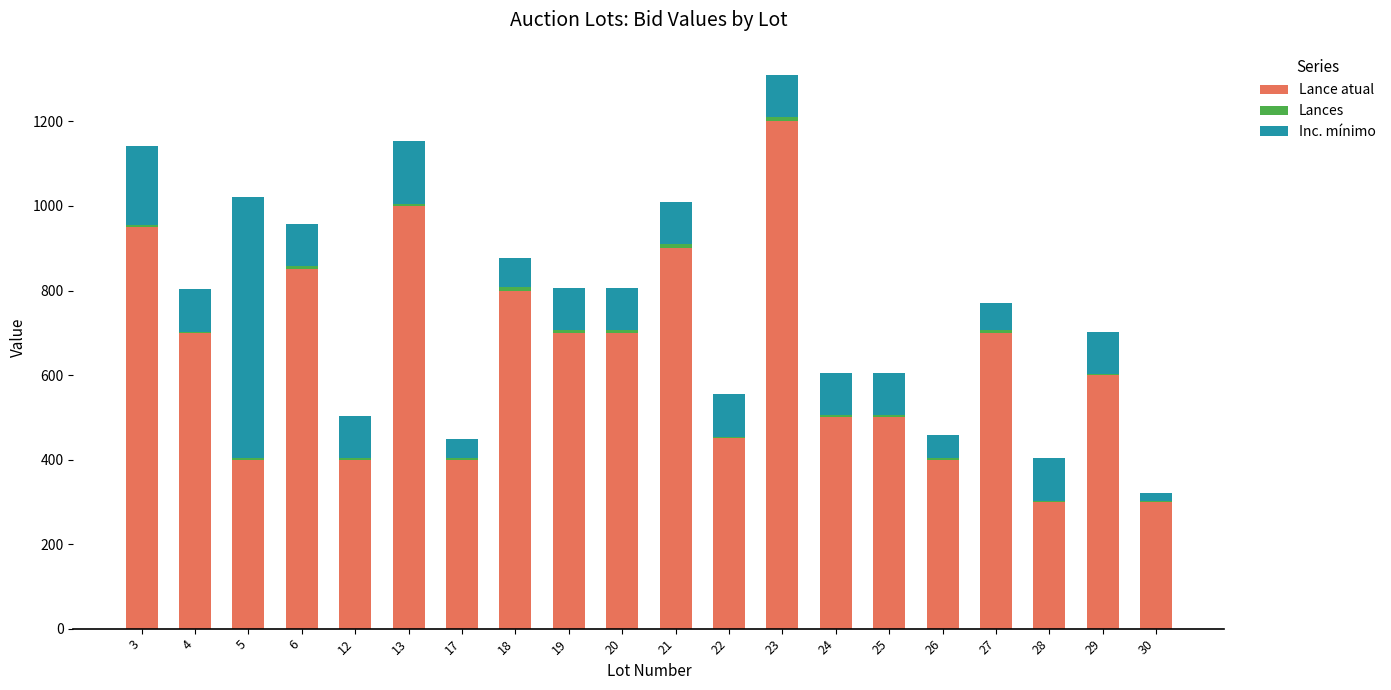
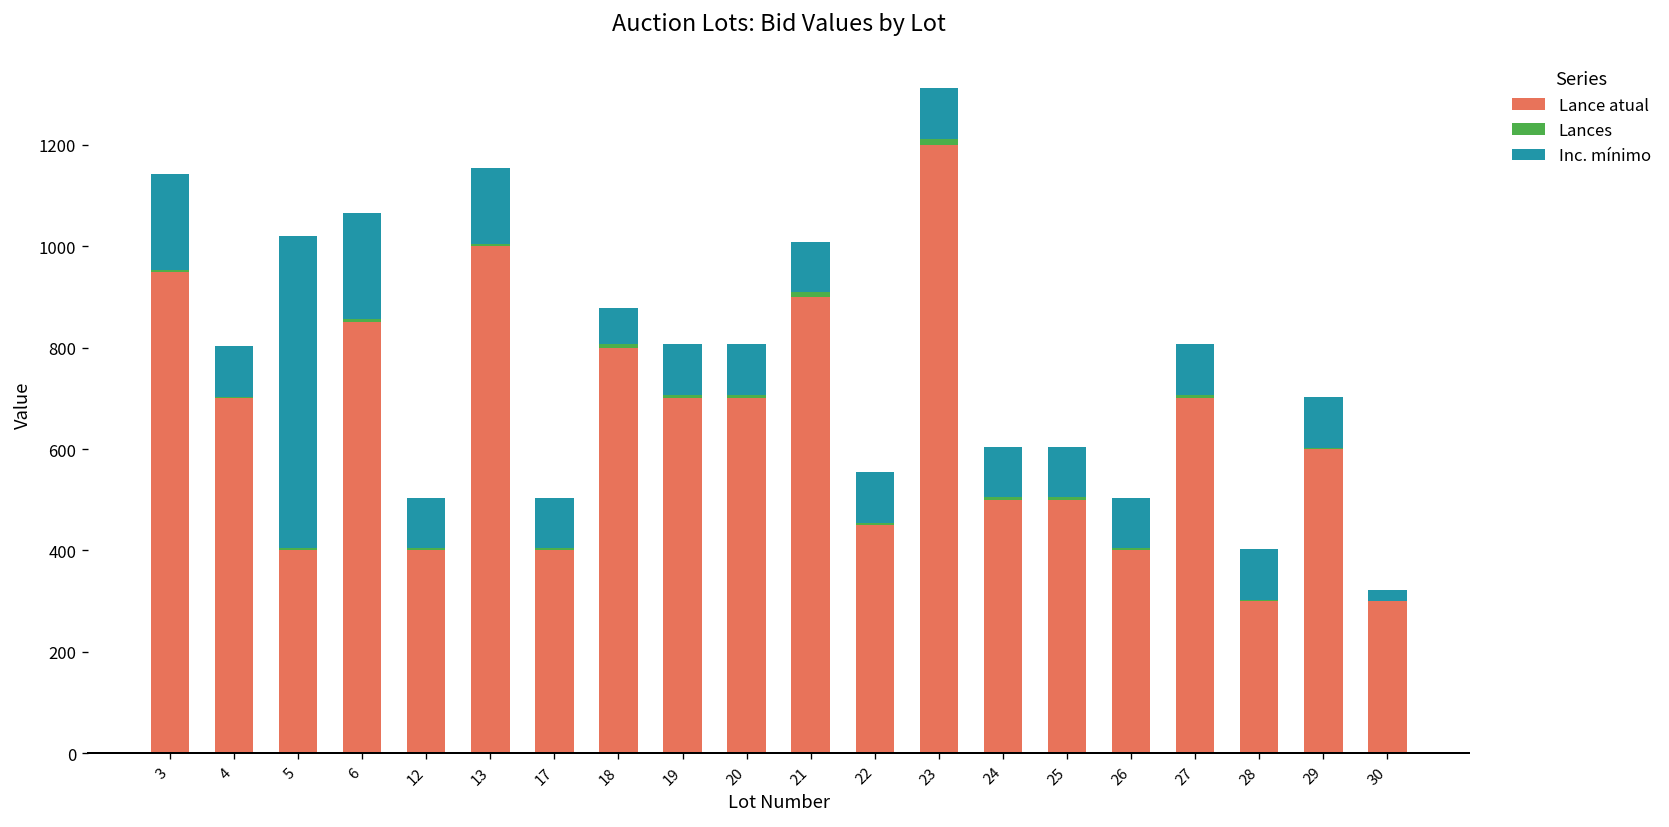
  {
    "Lance atual": {
      "3": 950,
      "4": 700,
      "5": 400,
      "6": 850,
      "12": 400,
      "13": 1000,
      "17": 400,
      "18": 800,
      "19": 700,
      "20": 700,
      "21": 900,
      "22": 450,
      "23": 1200,
      "24": 500,
      "25": 500,
      "26": 400,
      "27": 700,
      "28": 300,
      "29": 600,
      "30": 300
    },
    "Lances": {
      "6": 10,
      "18": 10,
      "19": 10,
      "20": 10,
      "21": 10,
      "23": 10,
      "27": 10
    },
    "Inc. mínimo": {
      "3": 190,
      "4": 100,
      "5": 620,
-     "6": 100,
+     "6": 210,
      "12": 100,
      "13": 150,
-     "17": 40,
+     "17": 100,
      "18": 70,
      "19": 100,
      "20": 100,
      "21": 100,
      "22": 100,
      "23": 100,
      "24": 100,
      "25": 100,
-     "26": 50,
-     "27": 60,
+     "26": 100,
+     "27": 100,
      "28": 100,
      "29": 100,
      "30": 20
    }
  }
